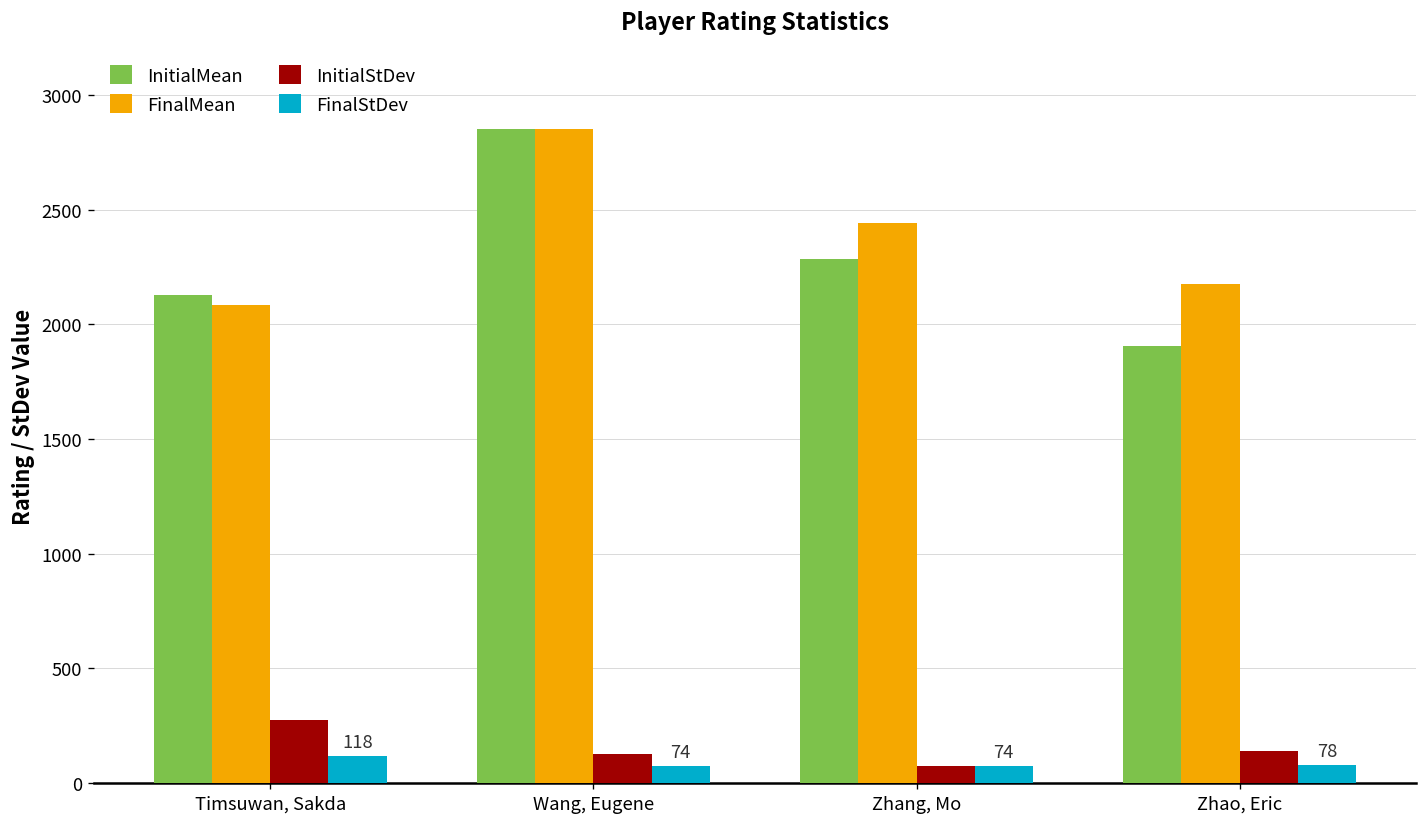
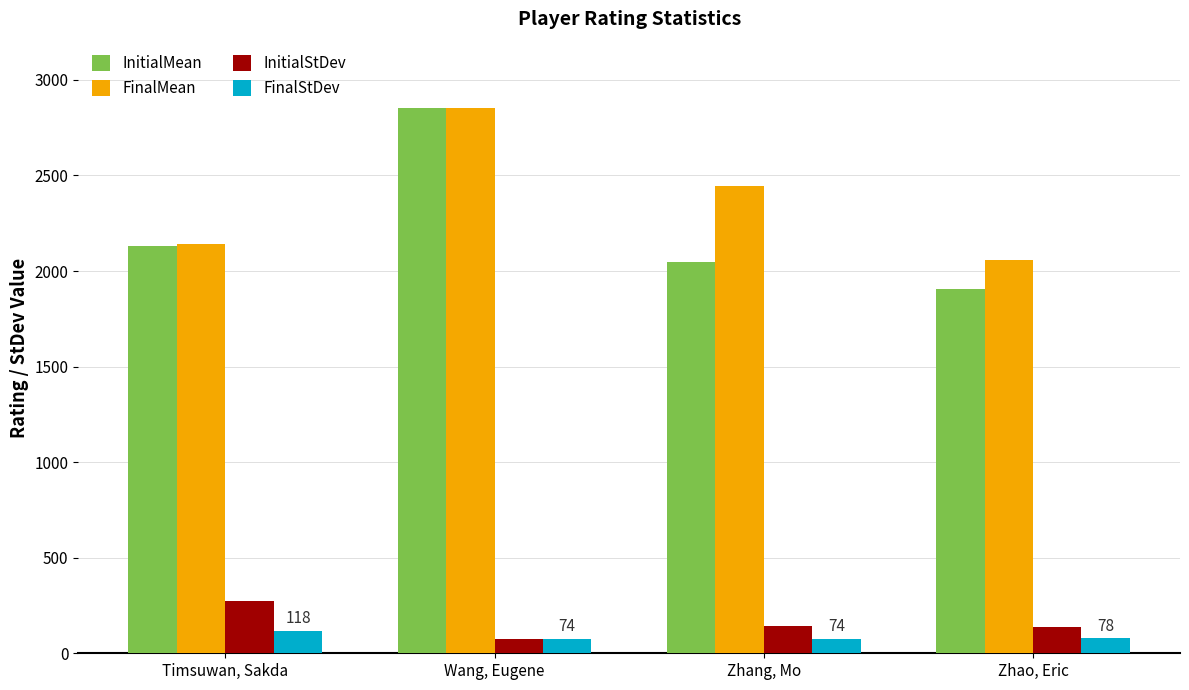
  {
    "InitialMean": {
      "Timsuwan, Sakda": 2130,
      "Wang, Eugene": 2850,
-     "Zhang, Mo": 2290,
+     "Zhang, Mo": 2050,
      "Zhao, Eric": 1910
    },
    "FinalMean": {
-     "Timsuwan, Sakda": 2090,
+     "Timsuwan, Sakda": 2140,
      "Wang, Eugene": 2850,
      "Zhang, Mo": 2440,
-     "Zhao, Eric": 2180
+     "Zhao, Eric": 2060
    },
    "InitialStDev": {
      "Timsuwan, Sakda": 270,
-     "Wang, Eugene": 130,
-     "Zhang, Mo": 70,
+     "Wang, Eugene": 70,
+     "Zhang, Mo": 140,
      "Zhao, Eric": 140
    },
    "FinalStDev": {
      "Timsuwan, Sakda": 118,
      "Wang, Eugene": 74,
      "Zhang, Mo": 74,
      "Zhao, Eric": 78
    }
  }
